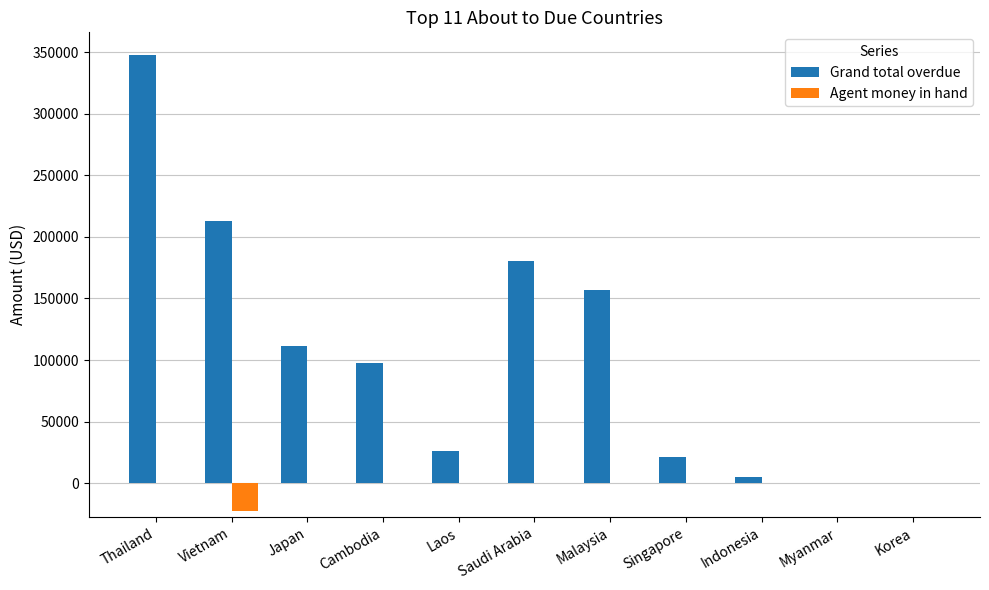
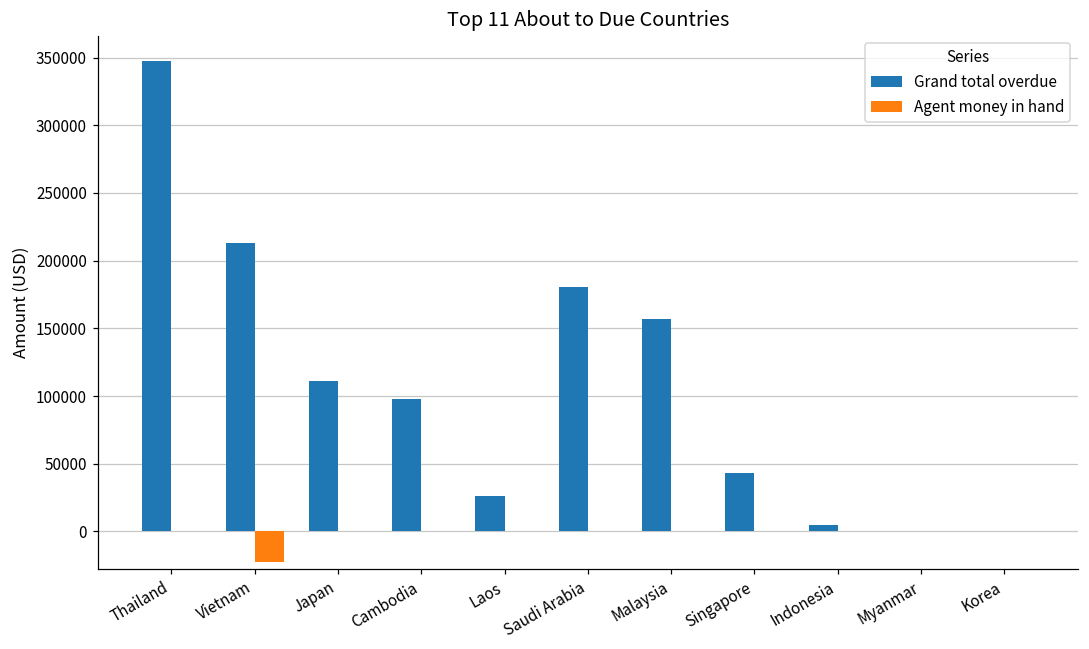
  {
    "Grand total overdue": {
      "Thailand": 348000,
      "Vietnam": 213000,
      "Japan": 111000,
      "Cambodia": 98000,
      "Laos": 26000,
      "Saudi Arabia": 181000,
      "Malaysia": 157000,
-     "Singapore": 21000,
+     "Singapore": 43000,
      "Indonesia": 5000,
      "Myanmar": 0,
      "Korea": 0
    },
    "Agent money in hand": {
      "Thailand": 0,
      "Vietnam": -23000,
      "Japan": 0,
      "Cambodia": 0,
      "Laos": 0,
      "Saudi Arabia": 0,
      "Malaysia": 0,
      "Singapore": 0,
      "Indonesia": 0,
      "Myanmar": 0,
      "Korea": 0
    }
  }
